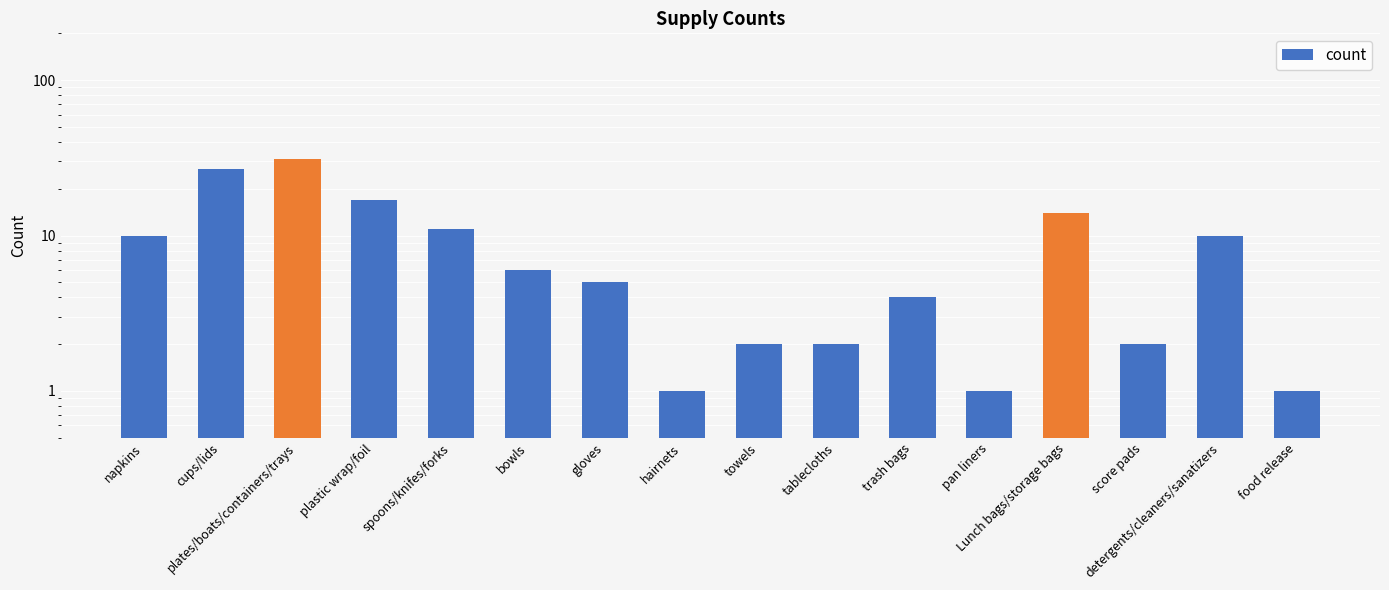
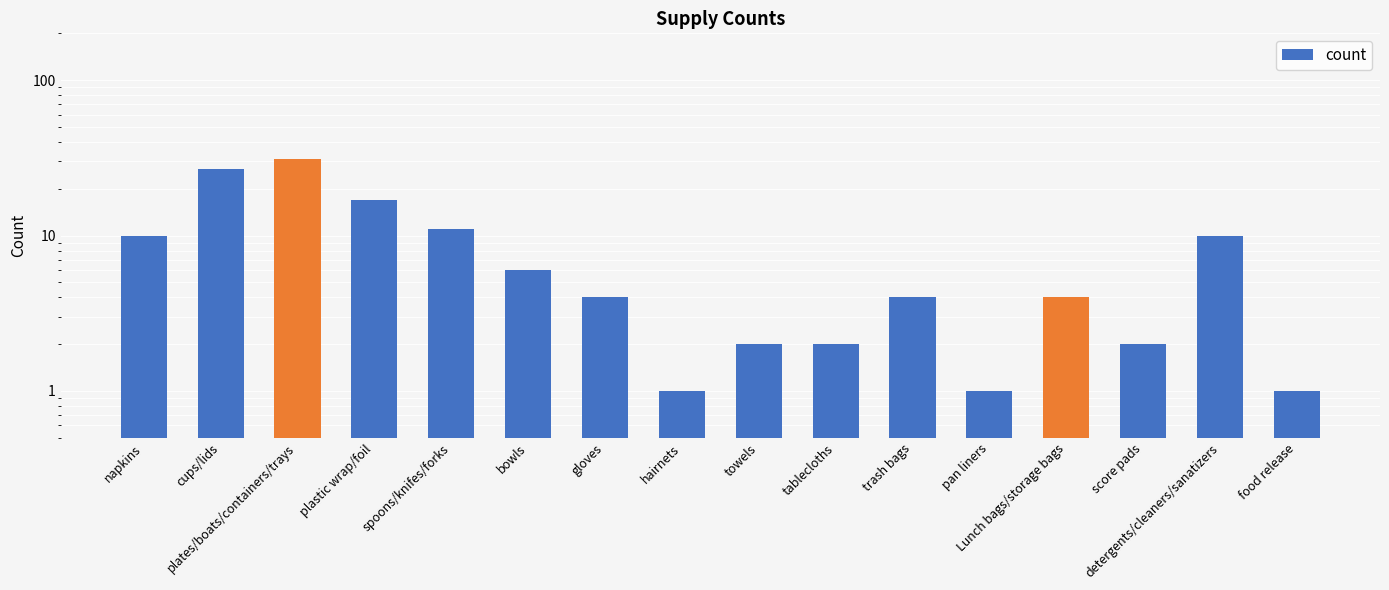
  {
    "napkins": 10,
    "cups/lids": 27,
    "plates/boats/containers/trays": 31,
    "plastic wrap/foil": 17,
    "spoons/knifes/forks": 11,
    "bowls": 6,
-   "gloves": 5,
+   "gloves": 4,
    "hairnets": 1,
    "towels": 2,
    "tablecloths": 2,
    "trash bags": 4,
    "pan liners": 1,
-   "Lunch bags/storage bags": 14,
+   "Lunch bags/storage bags": 4,
    "score pads": 2,
    "detergents/cleaners/sanatizers": 10,
    "food release": 1
  }
